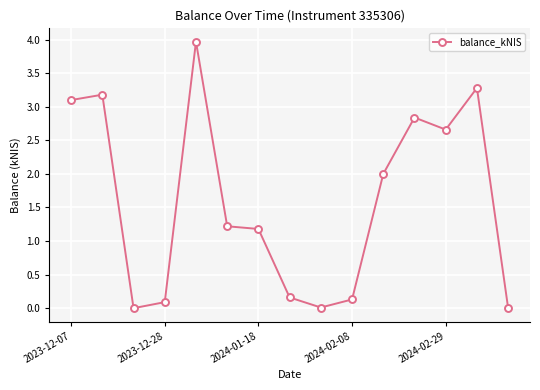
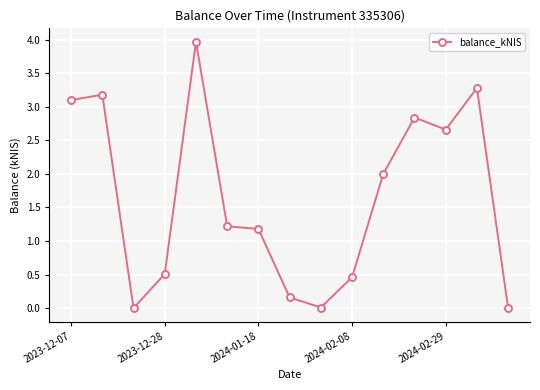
  {
    "2023-12-07": 3.1,
-   "2023-12-28": 0.1,
+   "2023-12-28": 0.5,
    "2024-01-18": 1.2,
-   "2024-02-08": 0.1,
+   "2024-02-08": 0.5,
    "2024-02-29": 2.7
  }
